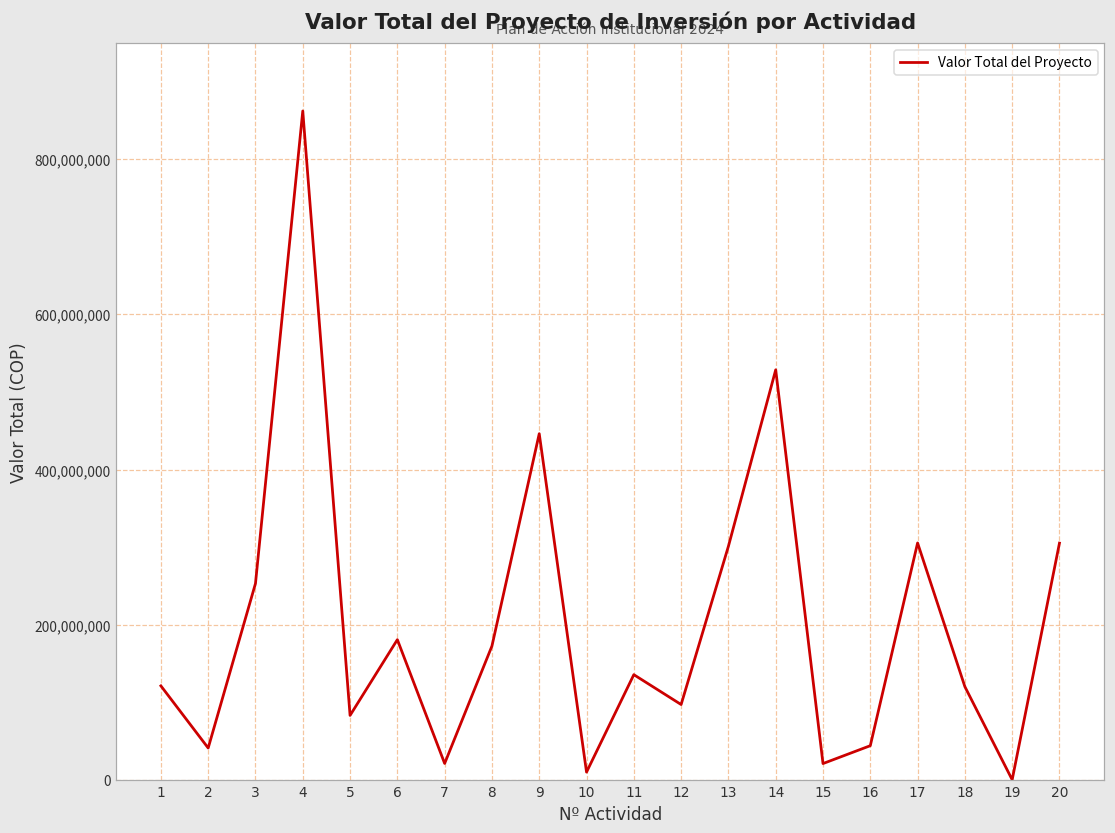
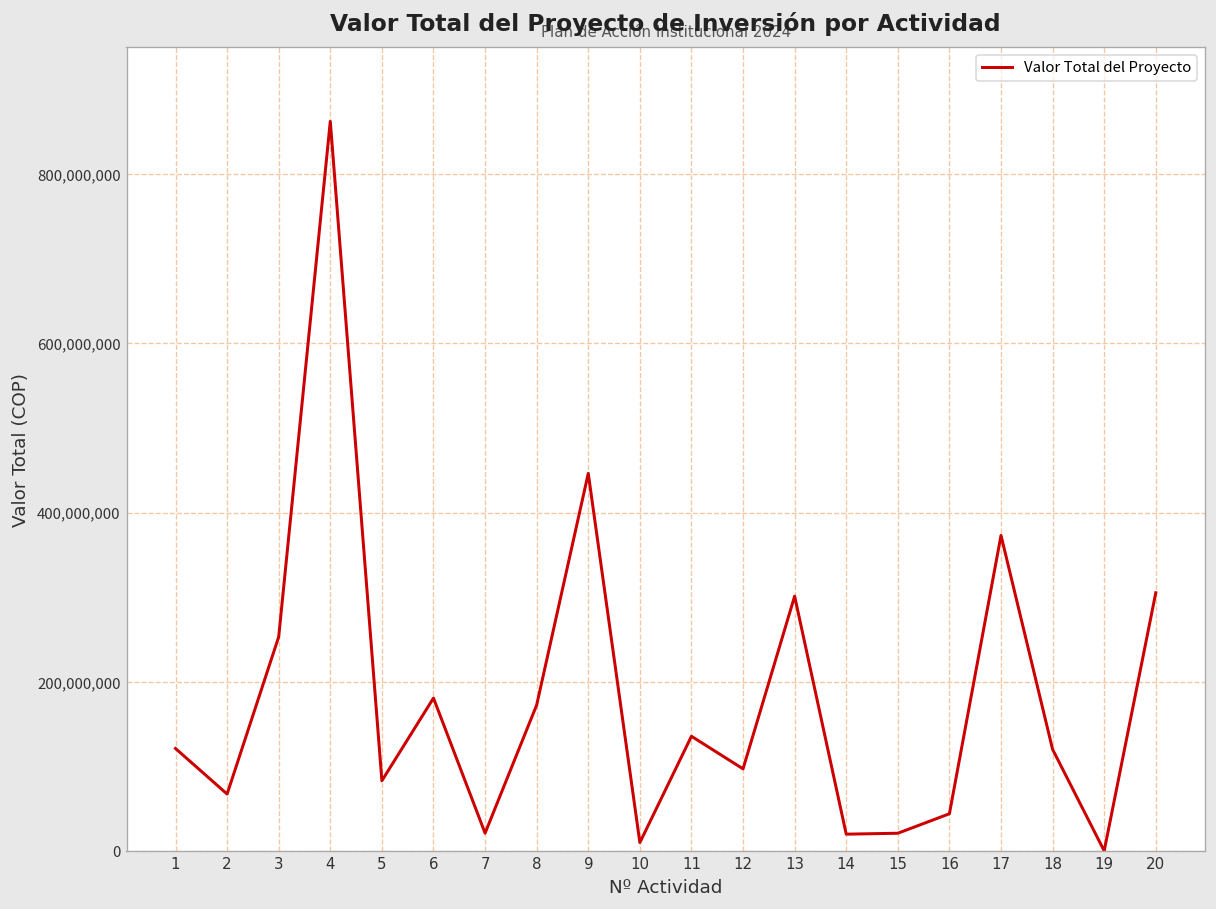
  {
    "1": "120,000,000",
-   "2": "40,000,000",
+   "2": "70,000,000",
    "3": "250,000,000",
    "4": "860,000,000",
    "5": "80,000,000",
    "6": "180,000,000",
    "7": "20,000,000",
    "8": "170,000,000",
    "9": "450,000,000",
    "10": "10,000,000",
    "11": "140,000,000",
    "12": "100,000,000",
    "13": "300,000,000",
-   "14": "530,000,000",
+   "14": "20,000,000",
    "15": "20,000,000",
    "16": "40,000,000",
-   "17": "310,000,000",
+   "17": "370,000,000",
    "18": "120,000,000",
    "19": "0",
    "20": "310,000,000"
  }
